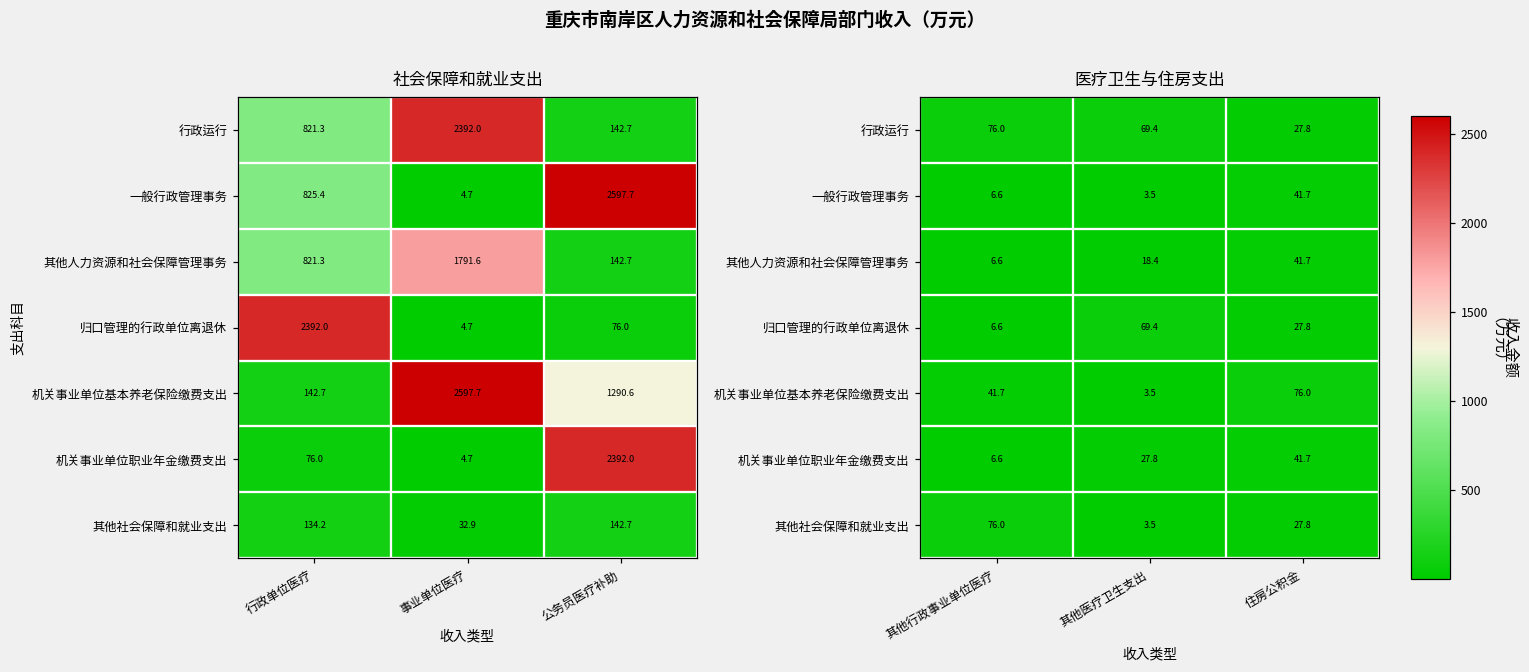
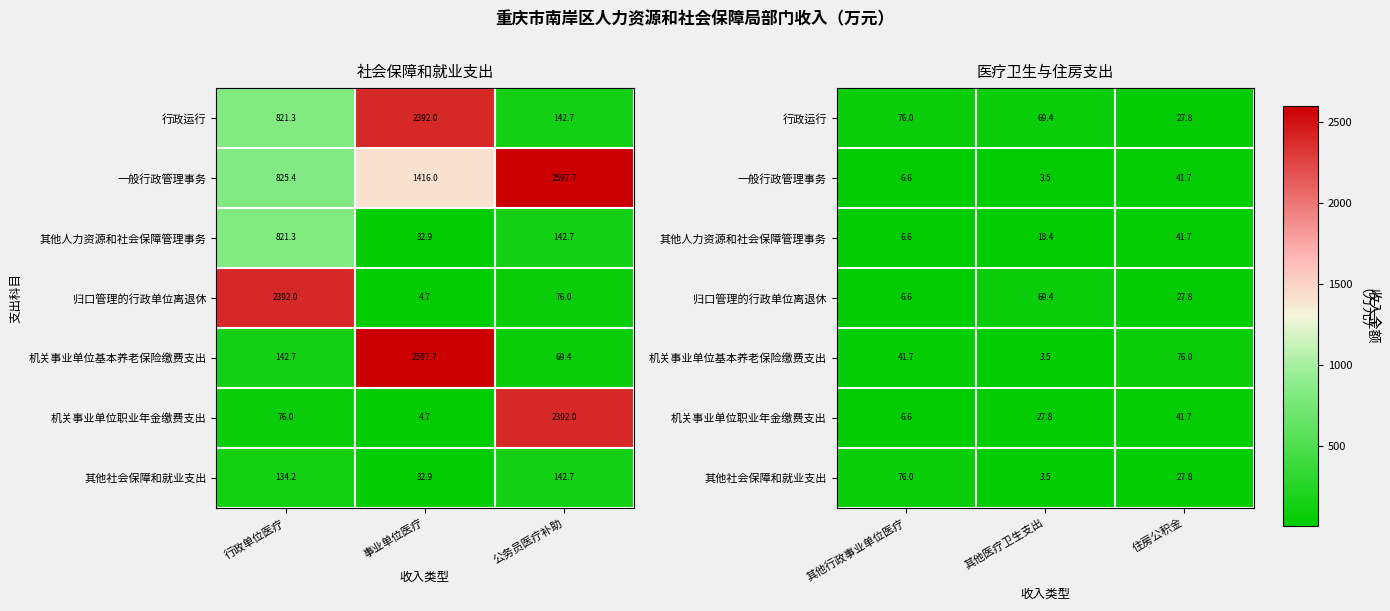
  {
    "社会保障和就业支出": {
      "行政运行": {
        "行政单位医疗": 821.3,
        "事业单位医疗": 2392.0,
        "公务员医疗补助": 142.7
      },
      "一般行政管理事务": {
        "行政单位医疗": 825.4,
-       "事业单位医疗": 4.7,
+       "事业单位医疗": 1416.0,
        "公务员医疗补助": 2597.7
      },
      "其他人力资源和社会保障管理事务": {
        "行政单位医疗": 821.3,
-       "事业单位医疗": 1791.6,
+       "事业单位医疗": 32.9,
        "公务员医疗补助": 142.7
      },
      "归口管理的行政单位离退休": {
        "行政单位医疗": 2392.0,
        "事业单位医疗": 4.7,
        "公务员医疗补助": 76.0
      },
      "机关事业单位基本养老保险缴费支出": {
        "行政单位医疗": 142.7,
        "事业单位医疗": 2597.7,
-       "公务员医疗补助": 1290.6
+       "公务员医疗补助": 69.4
      },
      "机关事业单位职业年金缴费支出": {
        "行政单位医疗": 76.0,
        "事业单位医疗": 4.7,
        "公务员医疗补助": 2392.0
      },
      "其他社会保障和就业支出": {
        "行政单位医疗": 134.2,
        "事业单位医疗": 32.9,
        "公务员医疗补助": 142.7
      }
    },
    "医疗卫生与住房支出": {
      "行政运行": {
        "其他行政事业单位医疗": 76.0,
        "其他医疗卫生支出": 69.4,
        "住房公积金": 27.8
      },
      "一般行政管理事务": {
        "其他行政事业单位医疗": 6.6,
        "其他医疗卫生支出": 3.5,
        "住房公积金": 41.7
      },
      "其他人力资源和社会保障管理事务": {
        "其他行政事业单位医疗": 6.6,
        "其他医疗卫生支出": 18.4,
        "住房公积金": 41.7
      },
      "归口管理的行政单位离退休": {
        "其他行政事业单位医疗": 6.6,
        "其他医疗卫生支出": 69.4,
        "住房公积金": 27.8
      },
      "机关事业单位基本养老保险缴费支出": {
        "其他行政事业单位医疗": 41.7,
        "其他医疗卫生支出": 3.5,
        "住房公积金": 76.0
      },
      "机关事业单位职业年金缴费支出": {
        "其他行政事业单位医疗": 6.6,
        "其他医疗卫生支出": 27.8,
        "住房公积金": 41.7
      },
      "其他社会保障和就业支出": {
        "其他行政事业单位医疗": 76.0,
        "其他医疗卫生支出": 3.5,
        "住房公积金": 27.8
      }
    }
  }
